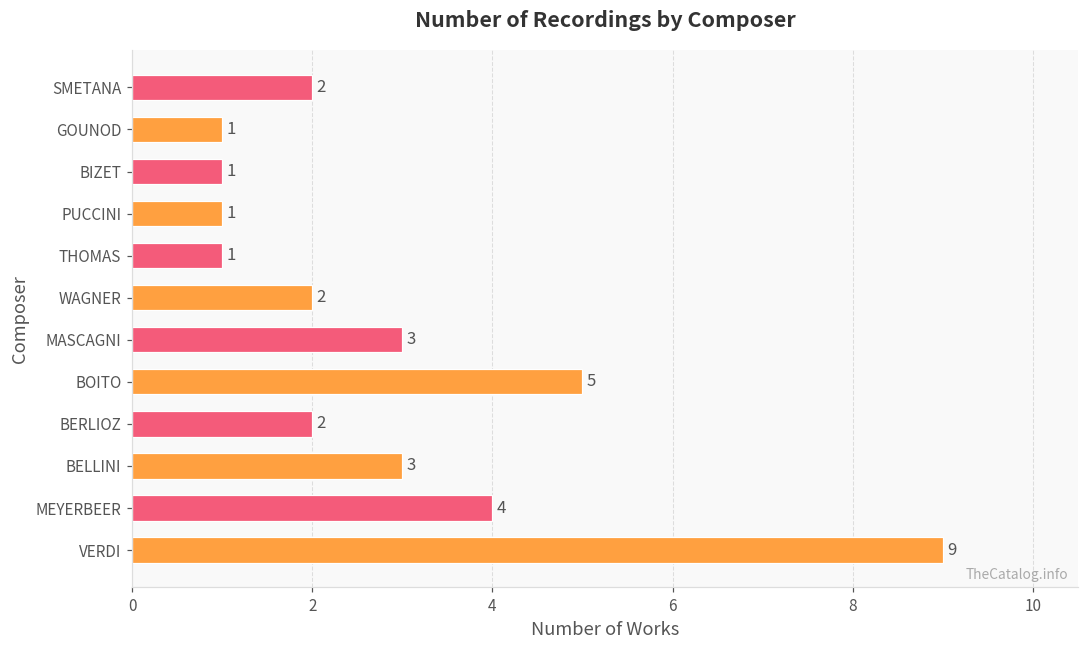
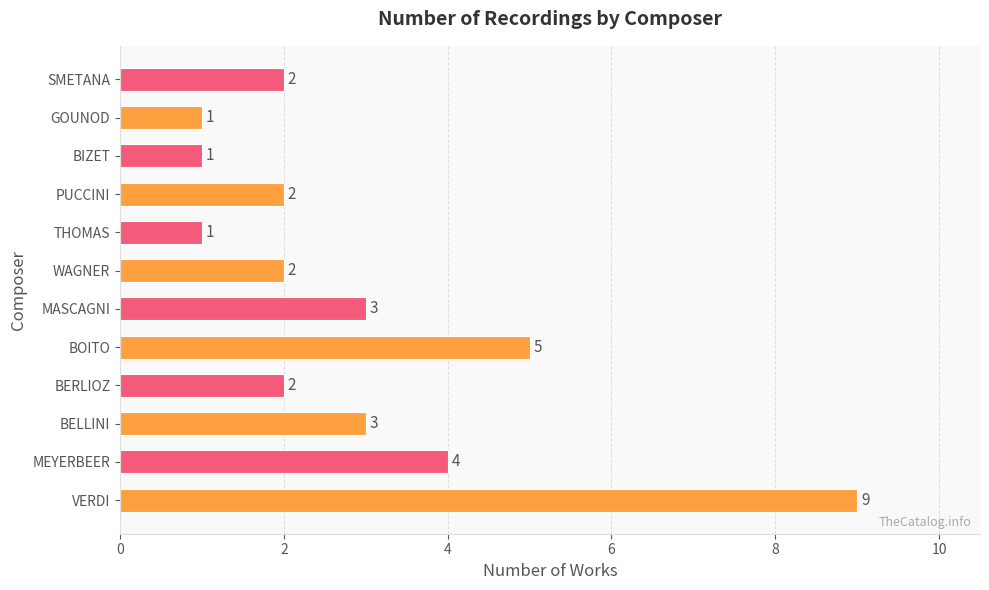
  {
    "SMETANA": 2,
    "GOUNOD": 1,
    "BIZET": 1,
-   "PUCCINI": 1,
+   "PUCCINI": 2,
    "THOMAS": 1,
    "WAGNER": 2,
    "MASCAGNI": 3,
    "BOITO": 5,
    "BERLIOZ": 2,
    "BELLINI": 3,
    "MEYERBEER": 4,
    "VERDI": 9
  }
